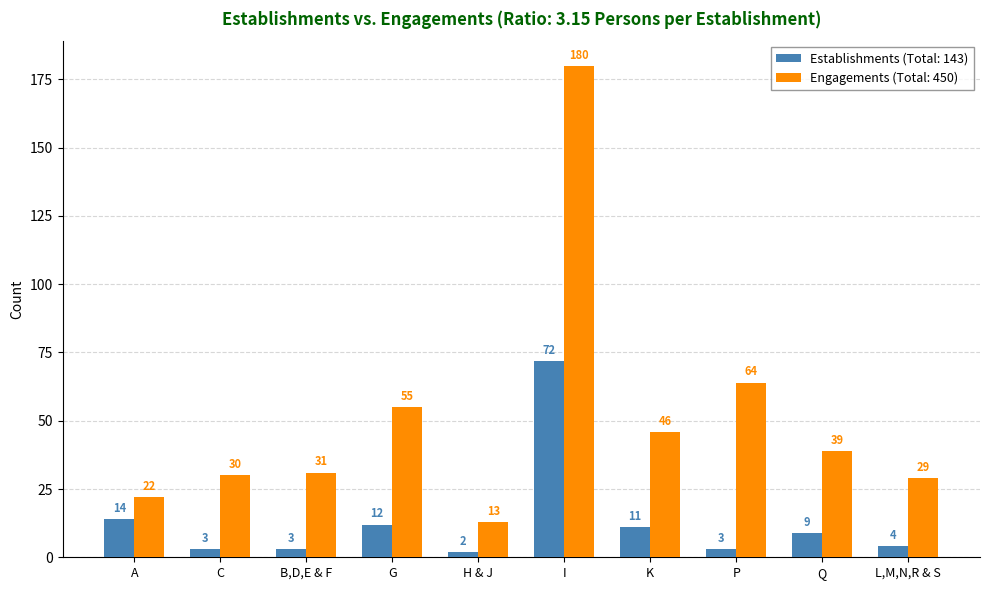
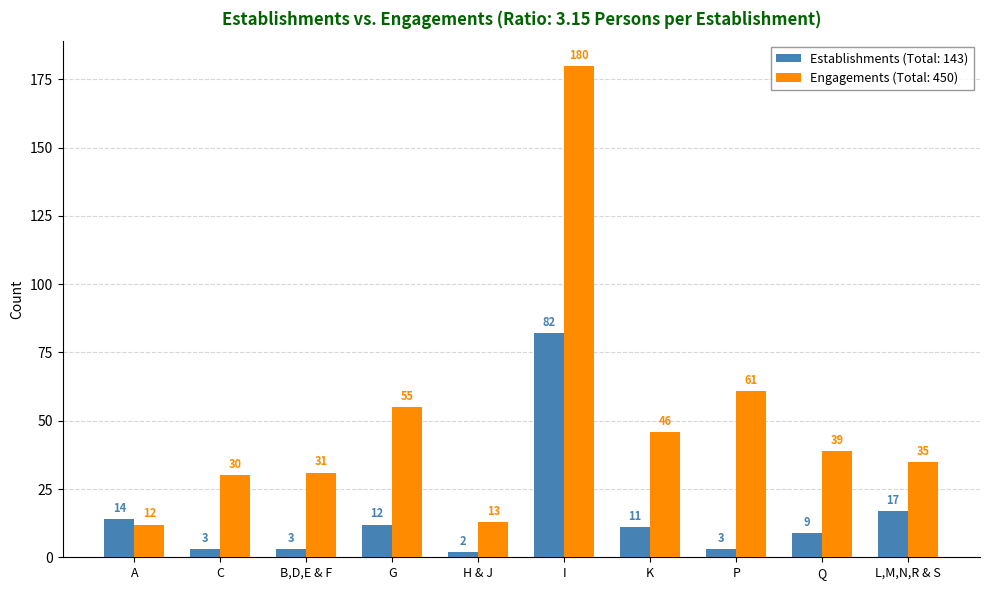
  {
    "Establishments (Total: 143)": {
      "A": 14,
      "C": 3,
      "B,D,E & F": 3,
      "G": 12,
      "H & J": 2,
-     "I": 72,
+     "I": 82,
      "K": 11,
      "P": 3,
      "Q": 9,
-     "L,M,N,R & S": 4
+     "L,M,N,R & S": 17
    },
    "Engagements (Total: 450)": {
-     "A": 22,
+     "A": 12,
      "C": 30,
      "B,D,E & F": 31,
      "G": 55,
      "H & J": 13,
      "I": 180,
      "K": 46,
-     "P": 64,
+     "P": 61,
      "Q": 39,
-     "L,M,N,R & S": 29
+     "L,M,N,R & S": 35
    }
  }
